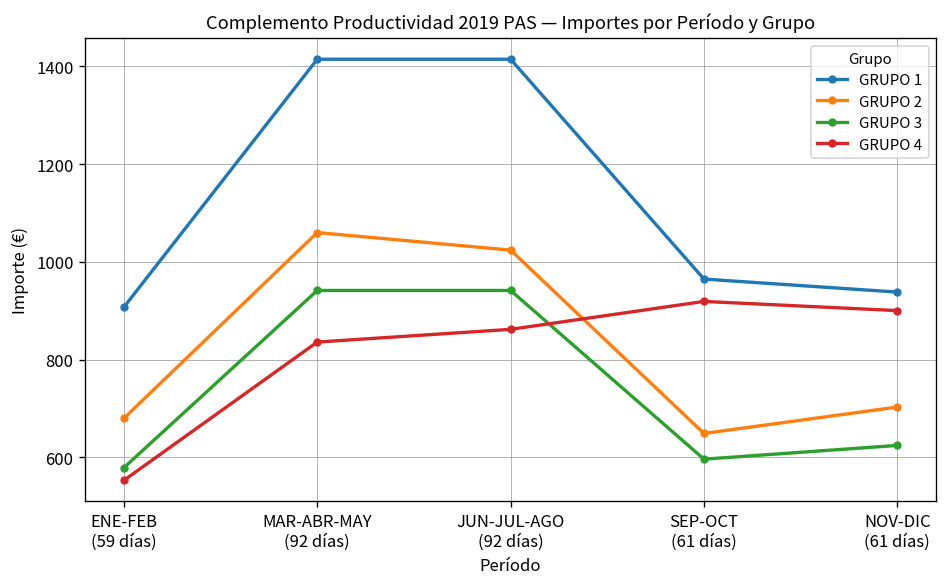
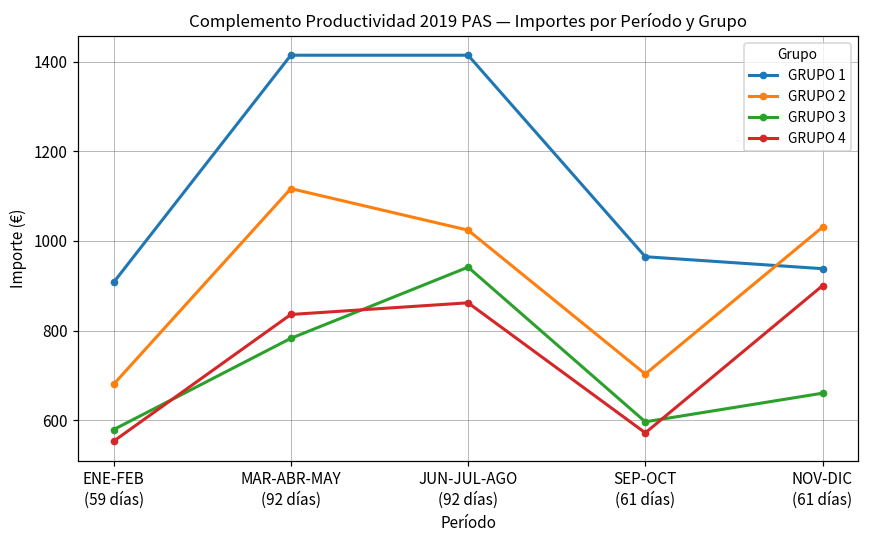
  {
    "GRUPO 1": {
      "ENE-FEB (59 días)": 910,
      "MAR-ABR-MAY (92 días)": 1410,
      "JUN-JUL-AGO (92 días)": 1410,
      "SEP-OCT (61 días)": 960,
      "NOV-DIC (61 días)": 940
    },
    "GRUPO 2": {
      "ENE-FEB (59 días)": 680,
-     "MAR-ABR-MAY (92 días)": 1060,
+     "MAR-ABR-MAY (92 días)": 1120,
      "JUN-JUL-AGO (92 días)": 1020,
-     "SEP-OCT (61 días)": 650,
-     "NOV-DIC (61 días)": 700
+     "SEP-OCT (61 días)": 700,
+     "NOV-DIC (61 días)": 1030
    },
    "GRUPO 3": {
      "ENE-FEB (59 días)": 580,
-     "MAR-ABR-MAY (92 días)": 940,
+     "MAR-ABR-MAY (92 días)": 780,
      "JUN-JUL-AGO (92 días)": 940,
      "SEP-OCT (61 días)": 600,
-     "NOV-DIC (61 días)": 620
+     "NOV-DIC (61 días)": 660
    },
    "GRUPO 4": {
      "ENE-FEB (59 días)": 550,
      "MAR-ABR-MAY (92 días)": 840,
      "JUN-JUL-AGO (92 días)": 860,
-     "SEP-OCT (61 días)": 920,
+     "SEP-OCT (61 días)": 570,
      "NOV-DIC (61 días)": 900
    }
  }
